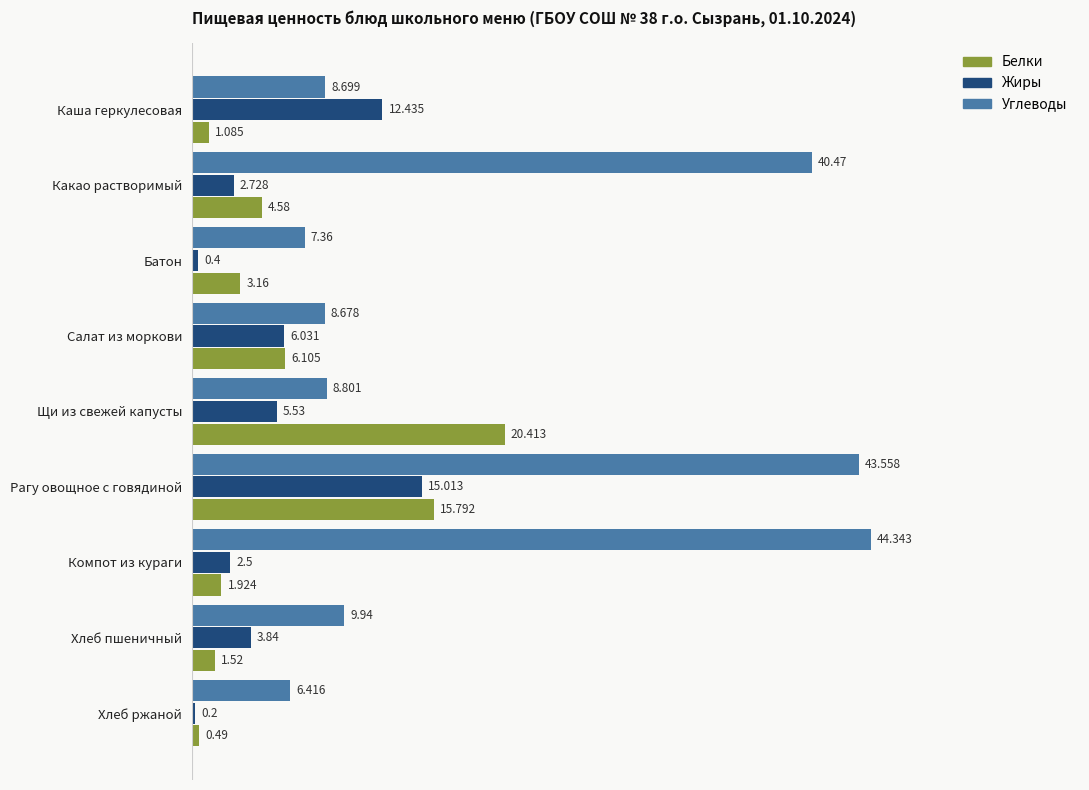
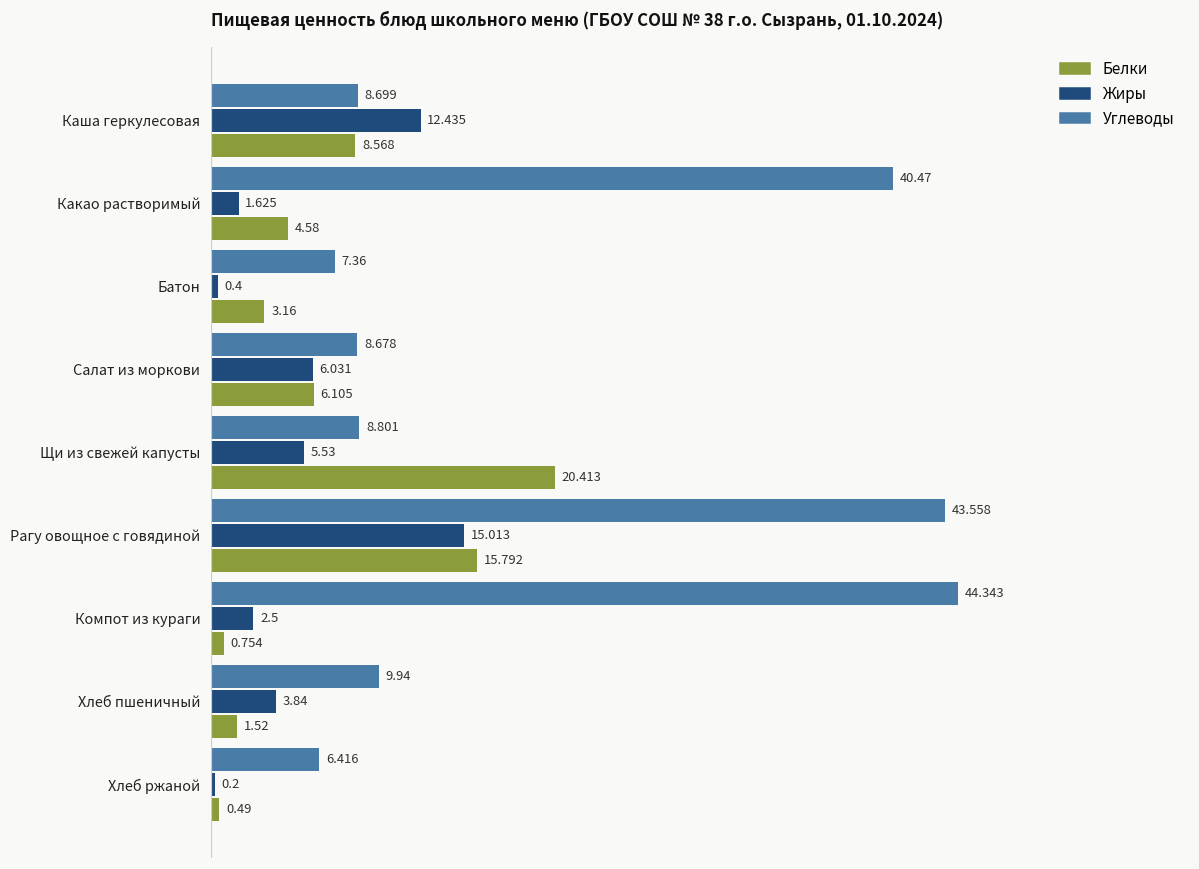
  {
    "Белки": {
-     "Каша геркулесовая": 1.085,
+     "Каша геркулесовая": 8.568,
      "Какао растворимый": 4.58,
      "Батон": 3.16,
      "Салат из моркови": 6.105,
      "Щи из свежей капусты": 20.413,
      "Рагу овощное с говядиной": 15.792,
-     "Компот из кураги": 1.924,
+     "Компот из кураги": 0.754,
      "Хлеб пшеничный": 1.52,
      "Хлеб ржаной": 0.49
    },
    "Жиры": {
      "Каша геркулесовая": 12.435,
-     "Какао растворимый": 2.728,
+     "Какао растворимый": 1.625,
      "Батон": 0.4,
      "Салат из моркови": 6.031,
      "Щи из свежей капусты": 5.53,
      "Рагу овощное с говядиной": 15.013,
      "Компот из кураги": 2.5,
      "Хлеб пшеничный": 3.84,
      "Хлеб ржаной": 0.2
    },
    "Углеводы": {
      "Каша геркулесовая": 8.699,
      "Какао растворимый": 40.47,
      "Батон": 7.36,
      "Салат из моркови": 8.678,
      "Щи из свежей капусты": 8.801,
      "Рагу овощное с говядиной": 43.558,
      "Компот из кураги": 44.343,
      "Хлеб пшеничный": 9.94,
      "Хлеб ржаной": 6.416
    }
  }
